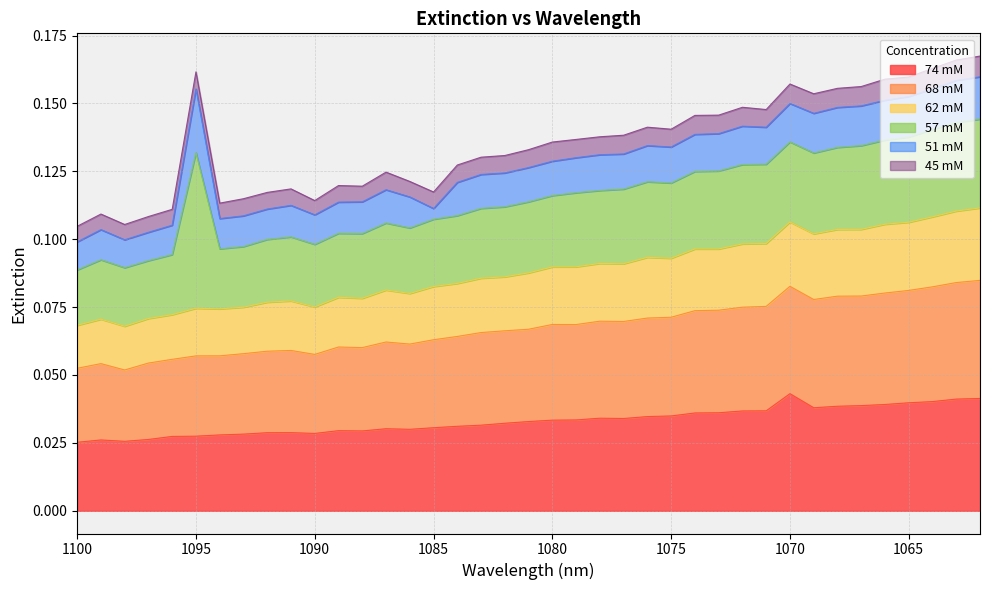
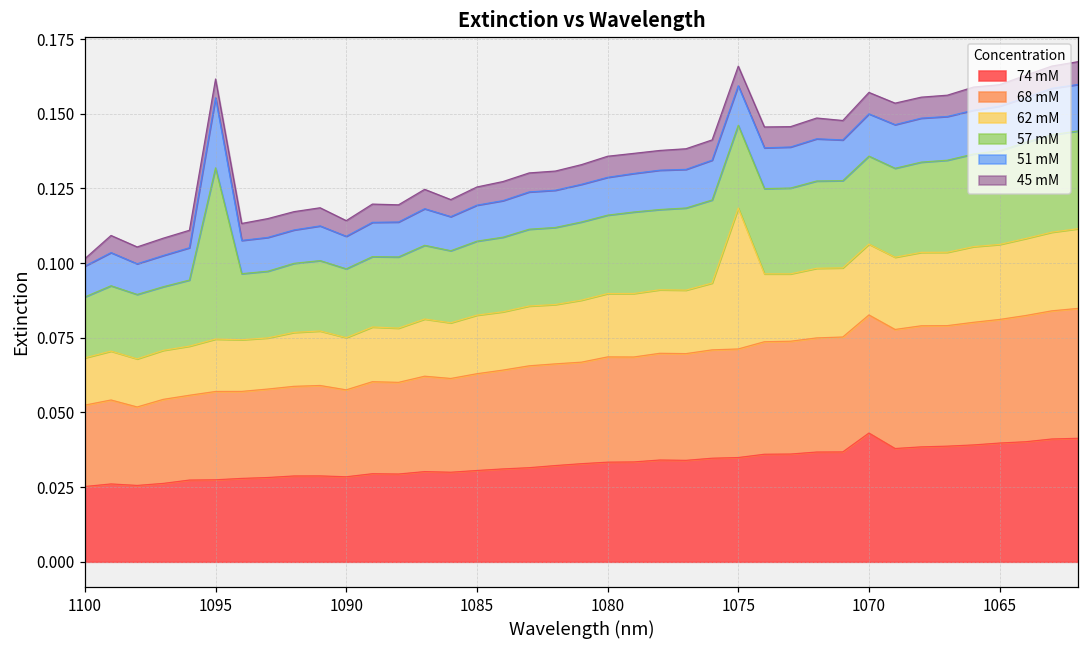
  {
    "74 mM": {
      "1100": 0.025,
      "1095": 0.027,
      "1090": 0.028,
      "1085": 0.031,
      "1080": 0.033,
      "1075": 0.035,
      "1070": 0.043,
      "1065": 0.040
    },
    "68 mM": {
      "1100": 0.027,
      "1095": 0.030,
      "1090": 0.029,
      "1085": 0.032,
      "1080": 0.035,
      "1075": 0.036,
      "1070": 0.040,
      "1065": 0.041
    },
    "62 mM": {
      "1100": 0.016,
      "1095": 0.018,
      "1090": 0.017,
      "1085": 0.020,
      "1080": 0.021,
-     "1075": 0.022,
+     "1075": 0.047,
      "1070": 0.024,
      "1065": 0.025
    },
    "57 mM": {
      "1100": 0.020,
      "1095": 0.057,
      "1090": 0.023,
      "1085": 0.025,
      "1080": 0.026,
      "1075": 0.028,
      "1070": 0.029
    },
    "51 mM": {
      "1100": 0.010,
      "1095": 0.023,
      "1090": 0.011,
-     "1085": 0.004,
+     "1085": 0.012,
      "1080": 0.013,
      "1075": 0.013,
      "1070": 0.014
    },
    "45 mM": {
-     "1100": 0.006,
+     "1100": 0.002,
      "1095": 0.006,
      "1090": 0.005,
      "1085": 0.006,
      "1080": 0.007,
      "1075": 0.007,
      "1070": 0.007
    }
  }
